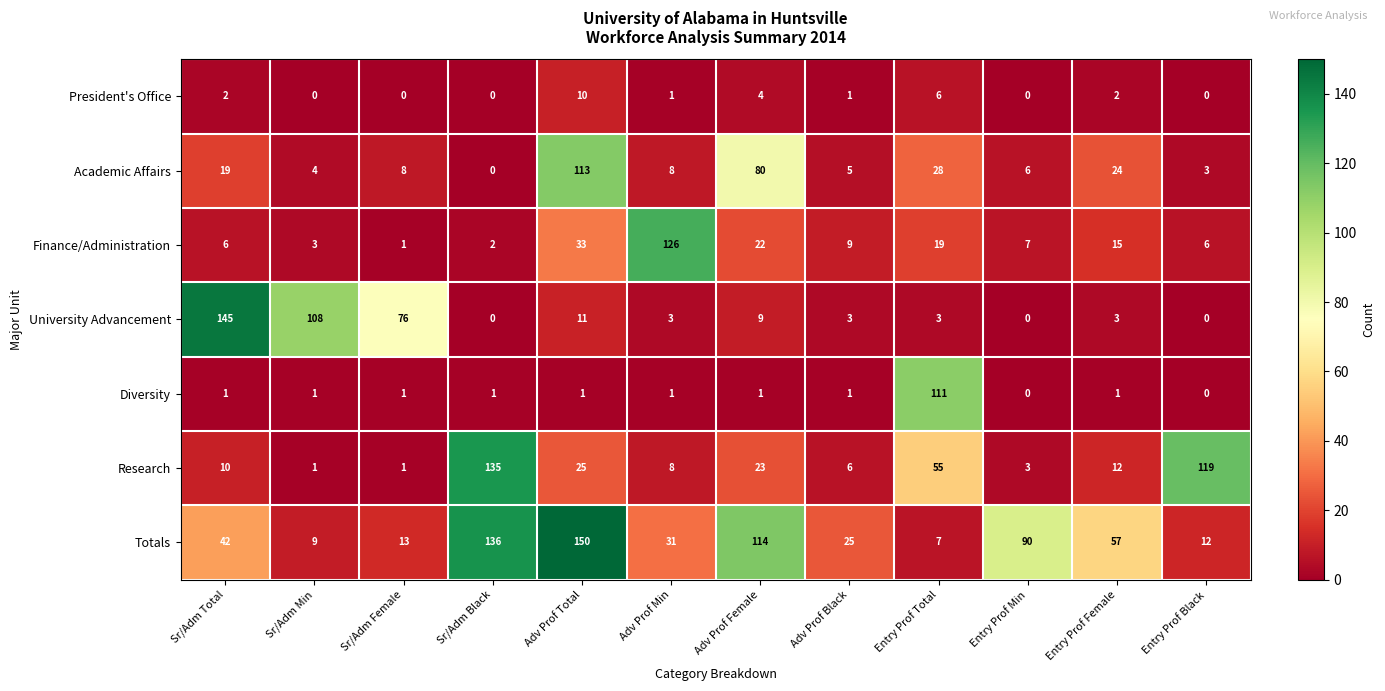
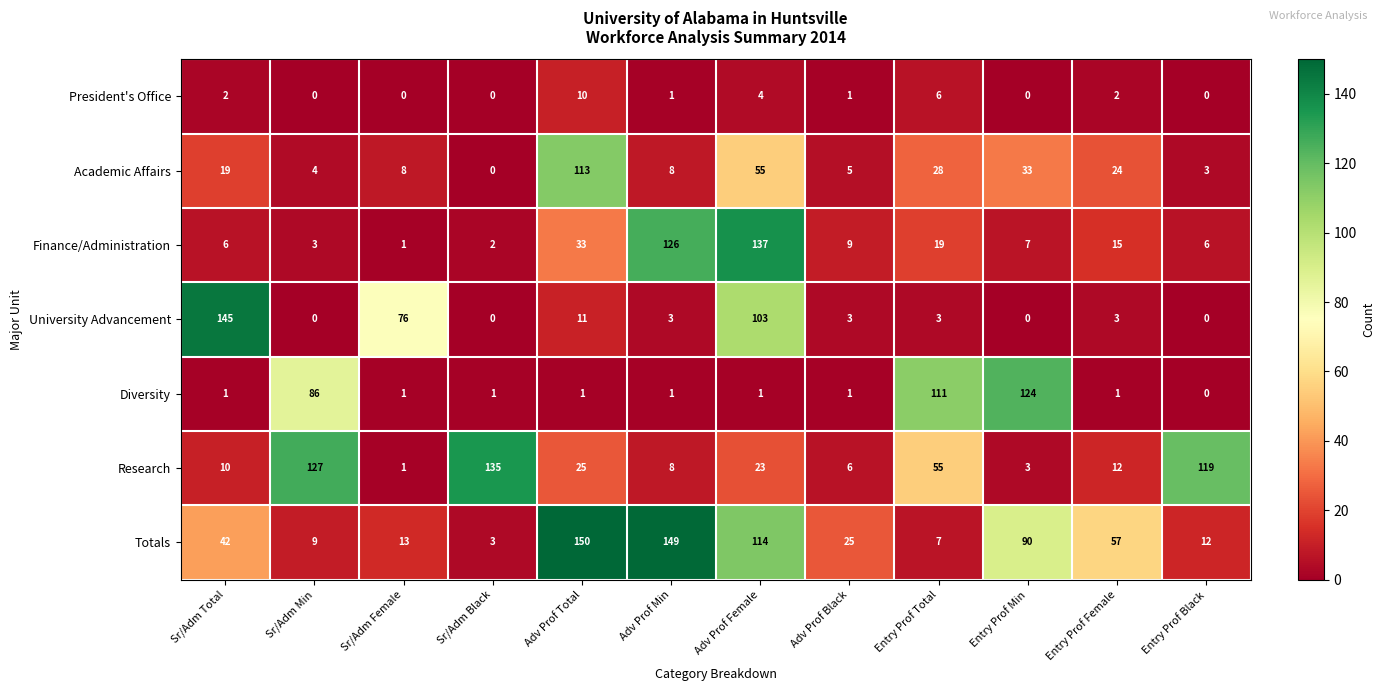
  {
    "President's Office": {
      "Sr/Adm Total": 2,
      "Sr/Adm Min": 0,
      "Sr/Adm Female": 0,
      "Sr/Adm Black": 0,
      "Adv Prof Total": 10,
      "Adv Prof Min": 1,
      "Adv Prof Female": 4,
      "Adv Prof Black": 1,
      "Entry Prof Total": 6,
      "Entry Prof Min": 0,
      "Entry Prof Female": 2,
      "Entry Prof Black": 0
    },
    "Academic Affairs": {
      "Sr/Adm Total": 19,
      "Sr/Adm Min": 4,
      "Sr/Adm Female": 8,
      "Sr/Adm Black": 0,
      "Adv Prof Total": 113,
      "Adv Prof Min": 8,
-     "Adv Prof Female": 80,
+     "Adv Prof Female": 55,
      "Adv Prof Black": 5,
      "Entry Prof Total": 28,
-     "Entry Prof Min": 6,
+     "Entry Prof Min": 33,
      "Entry Prof Female": 24,
      "Entry Prof Black": 3
    },
    "Finance/Administration": {
      "Sr/Adm Total": 6,
      "Sr/Adm Min": 3,
      "Sr/Adm Female": 1,
      "Sr/Adm Black": 2,
      "Adv Prof Total": 33,
      "Adv Prof Min": 126,
-     "Adv Prof Female": 22,
+     "Adv Prof Female": 137,
      "Adv Prof Black": 9,
      "Entry Prof Total": 19,
      "Entry Prof Min": 7,
      "Entry Prof Female": 15,
      "Entry Prof Black": 6
    },
    "University Advancement": {
      "Sr/Adm Total": 145,
-     "Sr/Adm Min": 108,
+     "Sr/Adm Min": 0,
      "Sr/Adm Female": 76,
      "Sr/Adm Black": 0,
      "Adv Prof Total": 11,
      "Adv Prof Min": 3,
-     "Adv Prof Female": 9,
+     "Adv Prof Female": 103,
      "Adv Prof Black": 3,
      "Entry Prof Total": 3,
      "Entry Prof Min": 0,
      "Entry Prof Female": 3,
      "Entry Prof Black": 0
    },
    "Diversity": {
      "Sr/Adm Total": 1,
-     "Sr/Adm Min": 1,
+     "Sr/Adm Min": 86,
      "Sr/Adm Female": 1,
      "Sr/Adm Black": 1,
      "Adv Prof Total": 1,
      "Adv Prof Min": 1,
      "Adv Prof Female": 1,
      "Adv Prof Black": 1,
      "Entry Prof Total": 111,
-     "Entry Prof Min": 0,
+     "Entry Prof Min": 124,
      "Entry Prof Female": 1,
      "Entry Prof Black": 0
    },
    "Research": {
      "Sr/Adm Total": 10,
-     "Sr/Adm Min": 1,
+     "Sr/Adm Min": 127,
      "Sr/Adm Female": 1,
      "Sr/Adm Black": 135,
      "Adv Prof Total": 25,
      "Adv Prof Min": 8,
      "Adv Prof Female": 23,
      "Adv Prof Black": 6,
      "Entry Prof Total": 55,
      "Entry Prof Min": 3,
      "Entry Prof Female": 12,
      "Entry Prof Black": 119
    },
    "Totals": {
      "Sr/Adm Total": 42,
      "Sr/Adm Min": 9,
      "Sr/Adm Female": 13,
-     "Sr/Adm Black": 136,
+     "Sr/Adm Black": 3,
      "Adv Prof Total": 150,
-     "Adv Prof Min": 31,
+     "Adv Prof Min": 149,
      "Adv Prof Female": 114,
      "Adv Prof Black": 25,
      "Entry Prof Total": 7,
      "Entry Prof Min": 90,
      "Entry Prof Female": 57,
      "Entry Prof Black": 12
    }
  }
